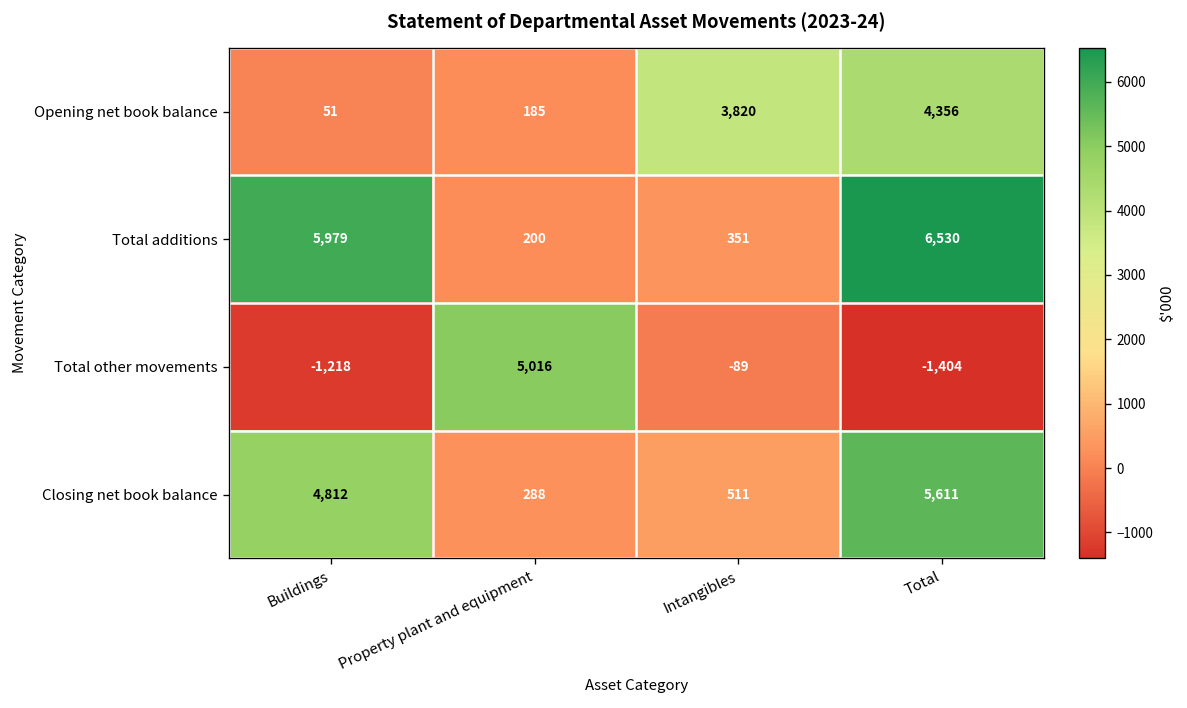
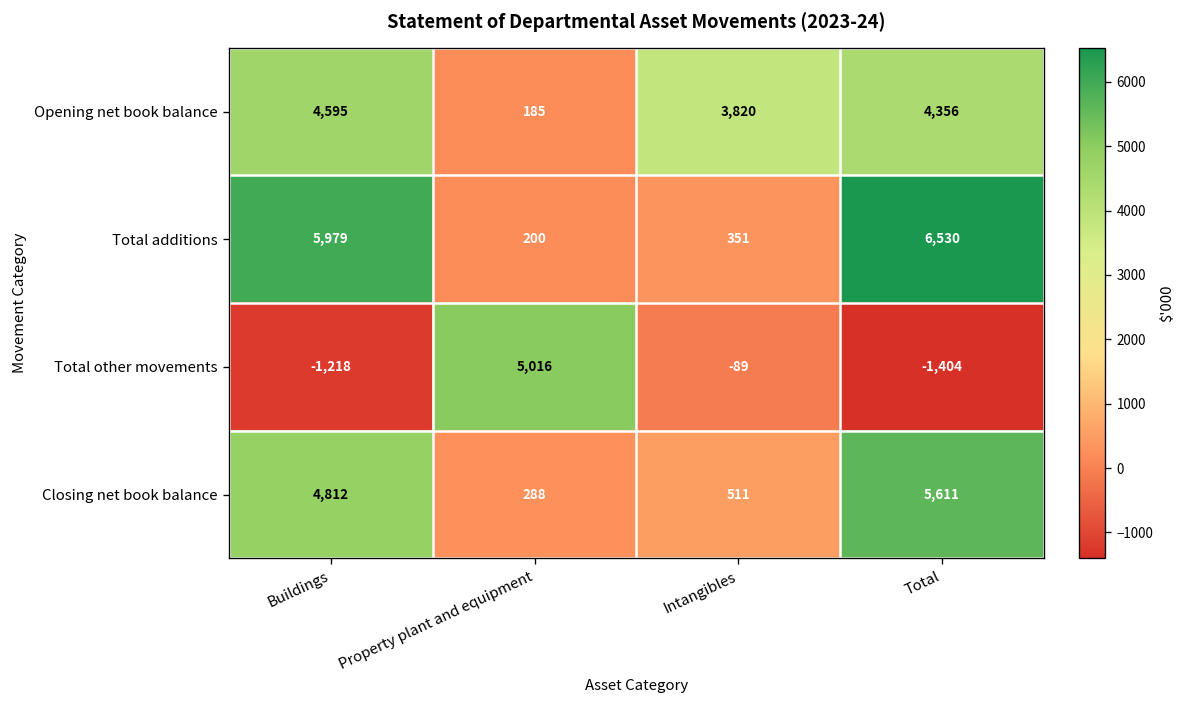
  {
    "Opening net book balance": {
-     "Buildings": "51",
+     "Buildings": "4,595",
      "Property plant and equipment": "185",
      "Intangibles": "3,820",
      "Total": "4,356"
    },
    "Total additions": {
      "Buildings": "5,979",
      "Property plant and equipment": "200",
      "Intangibles": "351",
      "Total": "6,530"
    },
    "Total other movements": {
      "Buildings": "-1,218",
      "Property plant and equipment": "5,016",
      "Intangibles": "-89",
      "Total": "-1,404"
    },
    "Closing net book balance": {
      "Buildings": "4,812",
      "Property plant and equipment": "288",
      "Intangibles": "511",
      "Total": "5,611"
    }
  }
